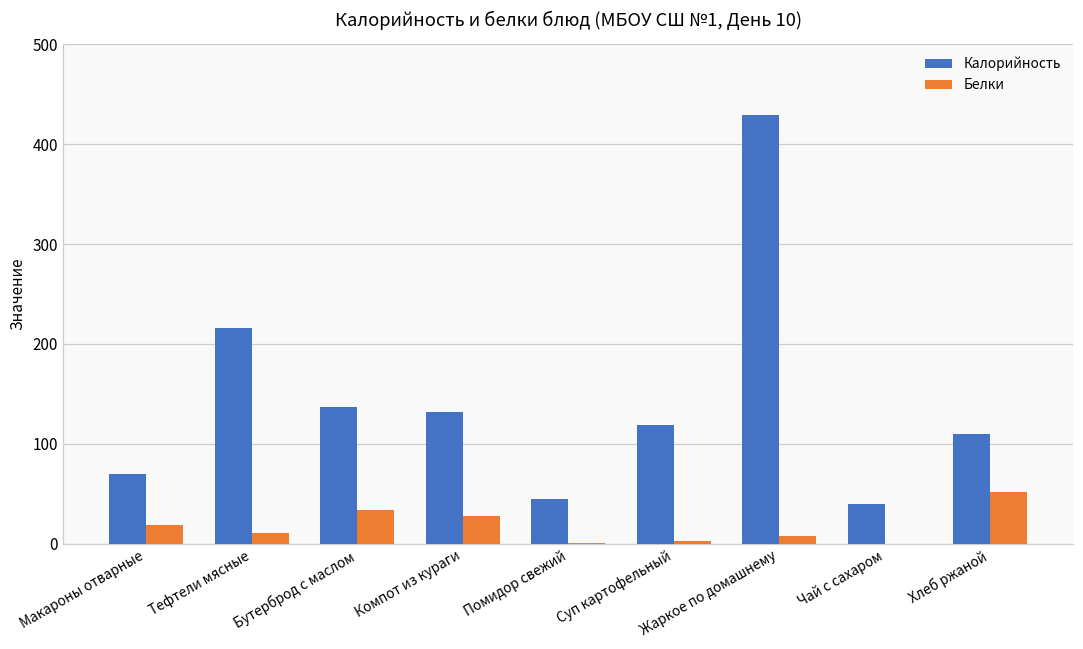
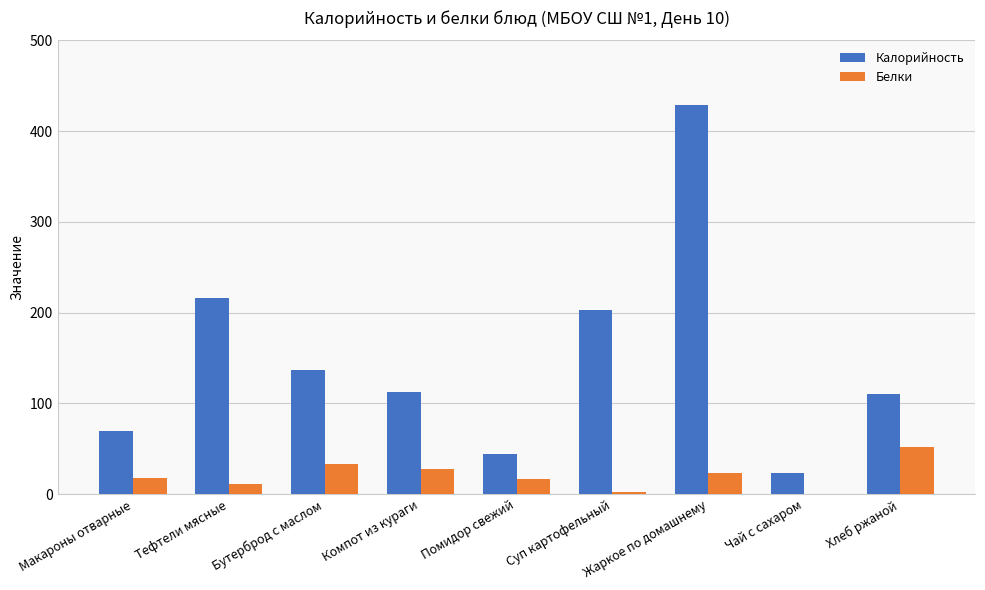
  {
    "Калорийность": {
      "Макароны отварные": 70,
      "Тефтели мясные": 220,
      "Бутерброд с маслом": 140,
-     "Компот из кураги": 130,
+     "Компот из кураги": 110,
      "Помидор свежий": 40,
-     "Суп картофельный": 120,
+     "Суп картофельный": 200,
      "Жаркое по домашнему": 430,
-     "Чай с сахаром": 40,
+     "Чай с сахаром": 20,
      "Хлеб ржаной": 110
    },
    "Белки": {
      "Макароны отварные": 20,
      "Тефтели мясные": 10,
      "Бутерброд с маслом": 30,
      "Компот из кураги": 30,
-     "Помидор свежий": 0,
+     "Помидор свежий": 20,
      "Суп картофельный": 0,
-     "Жаркое по домашнему": 10,
+     "Жаркое по домашнему": 20,
      "Хлеб ржаной": 50
    }
  }
